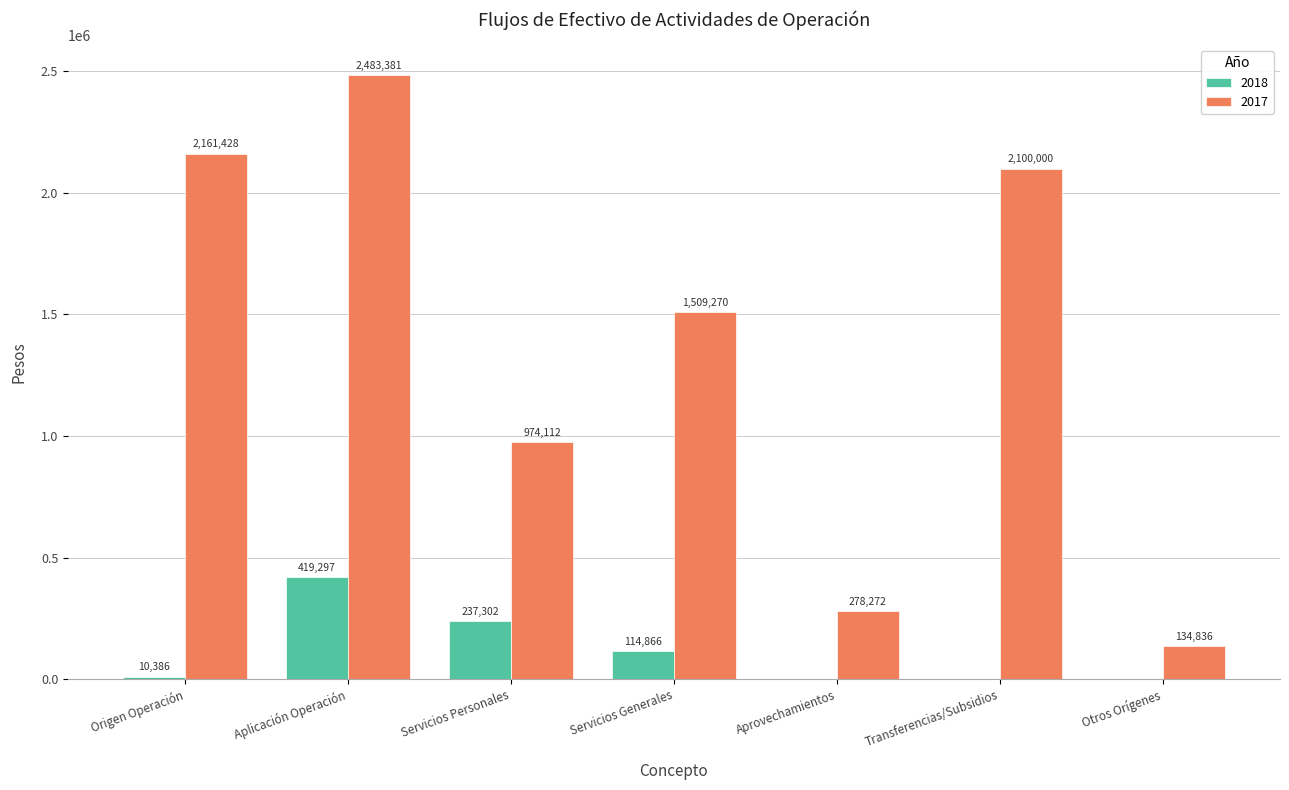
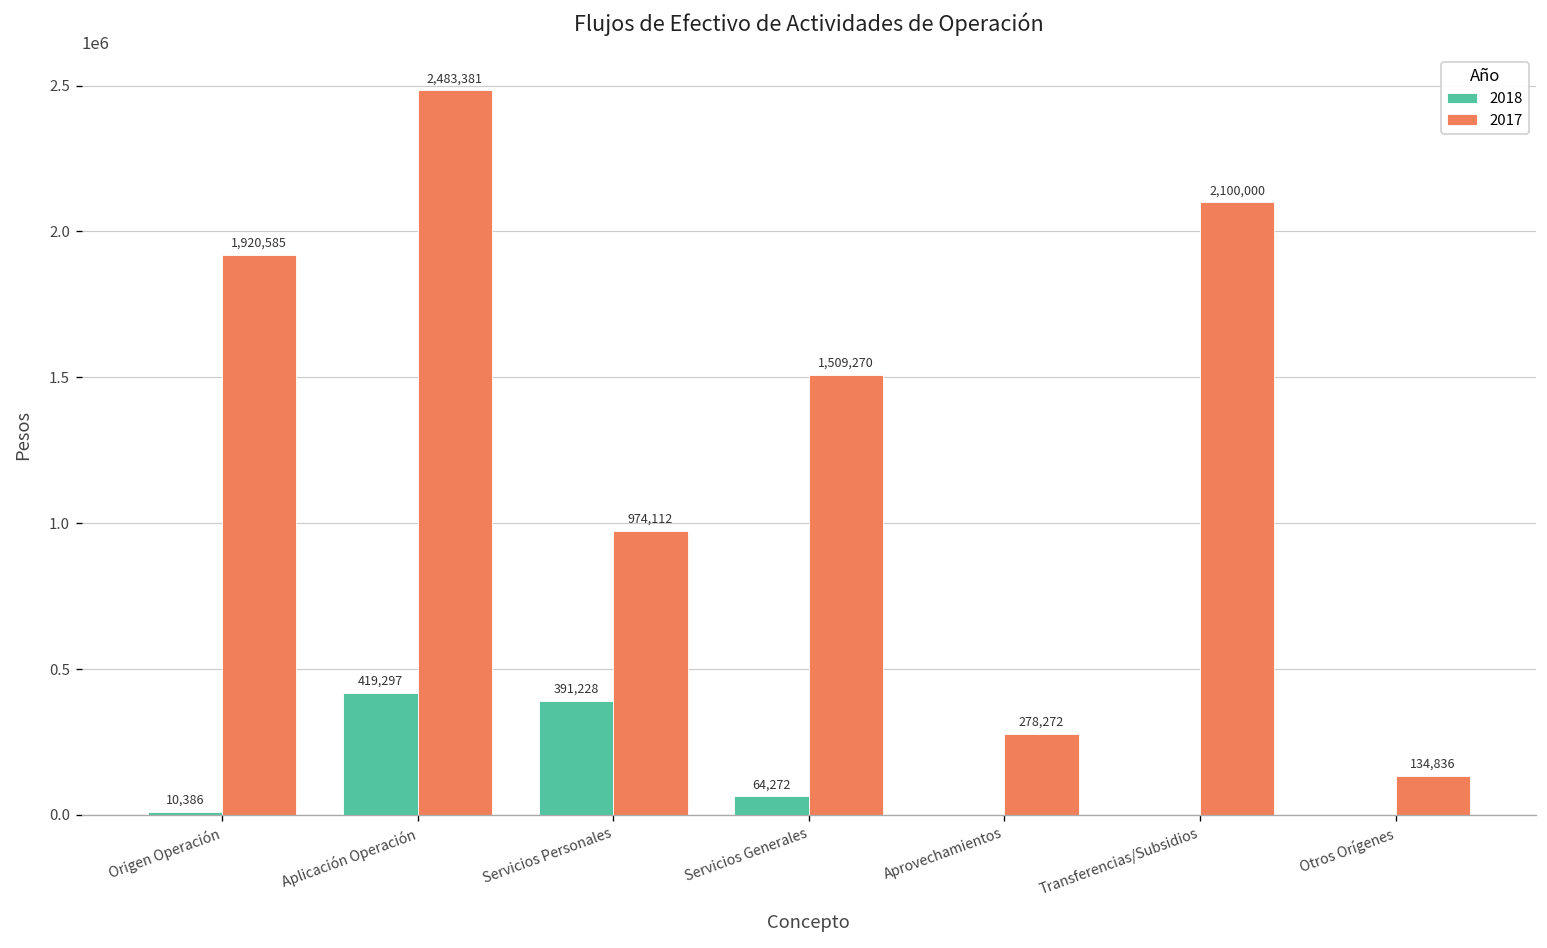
  {
    "2018": {
      "Origen Operación": "10,386",
      "Aplicación Operación": "419,297",
-     "Servicios Personales": "237,302",
-     "Servicios Generales": "114,866"
+     "Servicios Personales": "391,228",
+     "Servicios Generales": "64,272"
    },
    "2017": {
-     "Origen Operación": "2,161,428",
+     "Origen Operación": "1,920,585",
      "Aplicación Operación": "2,483,381",
      "Servicios Personales": "974,112",
      "Servicios Generales": "1,509,270",
      "Aprovechamientos": "278,272",
      "Transferencias/Subsidios": "2,100,000",
      "Otros Orígenes": "134,836"
    }
  }
